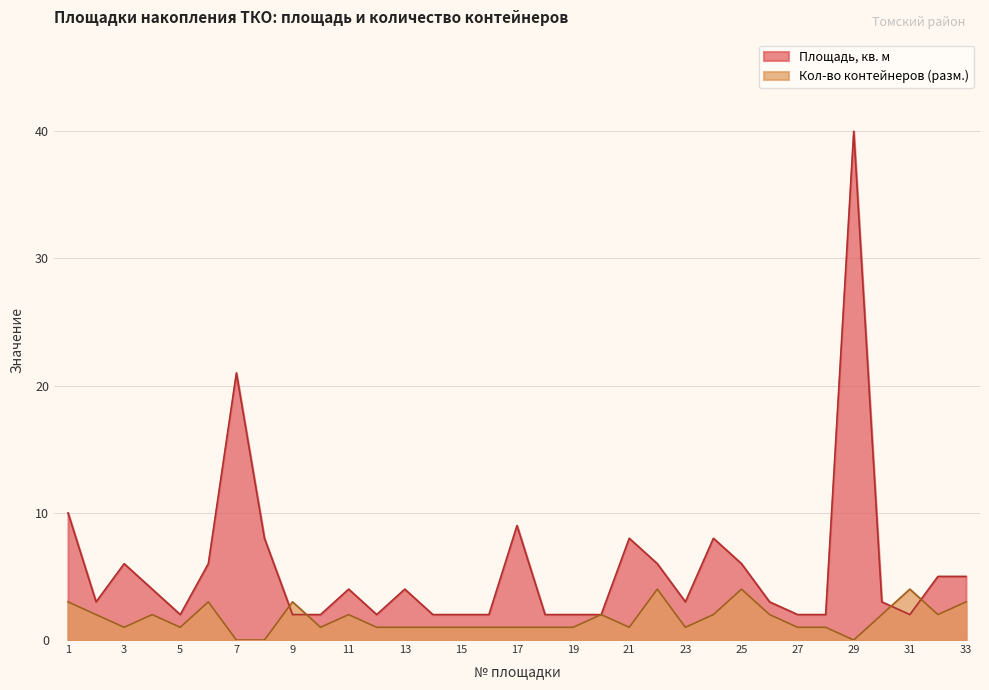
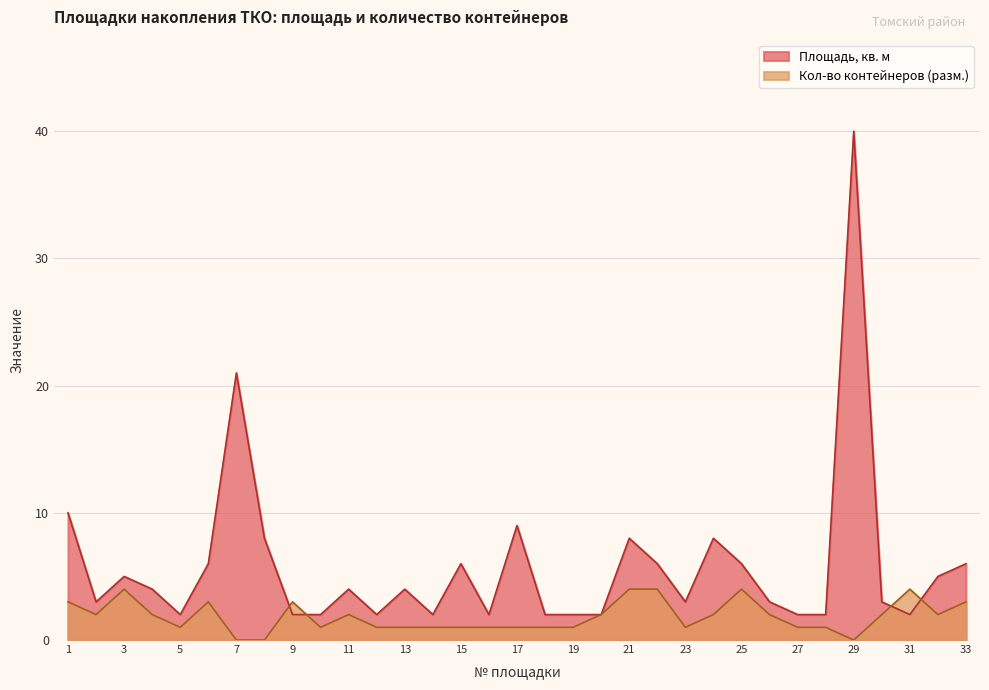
  {
    "Площадь, кв. м": {
      "1": 10,
-     "3": 6,
+     "3": 5,
      "5": 2,
      "7": 21,
      "9": 2,
      "11": 4,
      "13": 4,
-     "15": 2,
+     "15": 6,
      "17": 9,
      "19": 2,
      "21": 8,
      "23": 3,
      "25": 6,
      "27": 2,
      "29": 40,
      "31": 2,
-     "33": 5
+     "33": 6
    },
    "Кол-во контейнеров (разм.)": {
      "1": 3,
-     "3": 1,
+     "3": 4,
      "5": 1,
      "7": 0,
      "9": 3,
      "11": 2,
      "13": 1,
      "15": 1,
      "17": 1,
      "19": 1,
-     "21": 1,
+     "21": 4,
      "23": 1,
      "25": 4,
      "27": 1,
      "29": 0,
      "31": 4,
      "33": 3
    }
  }
